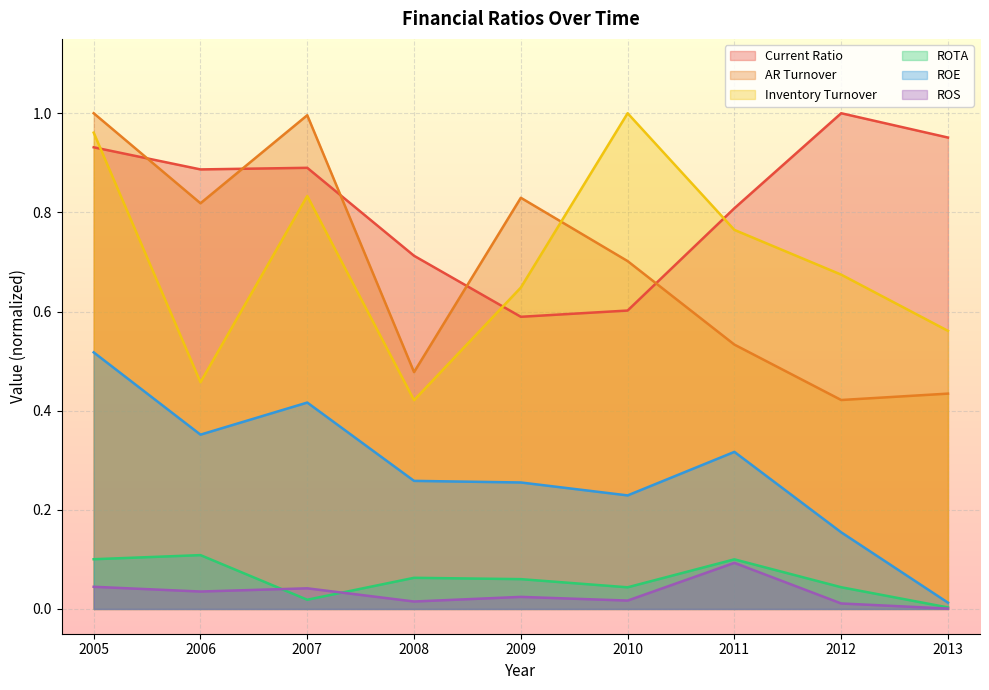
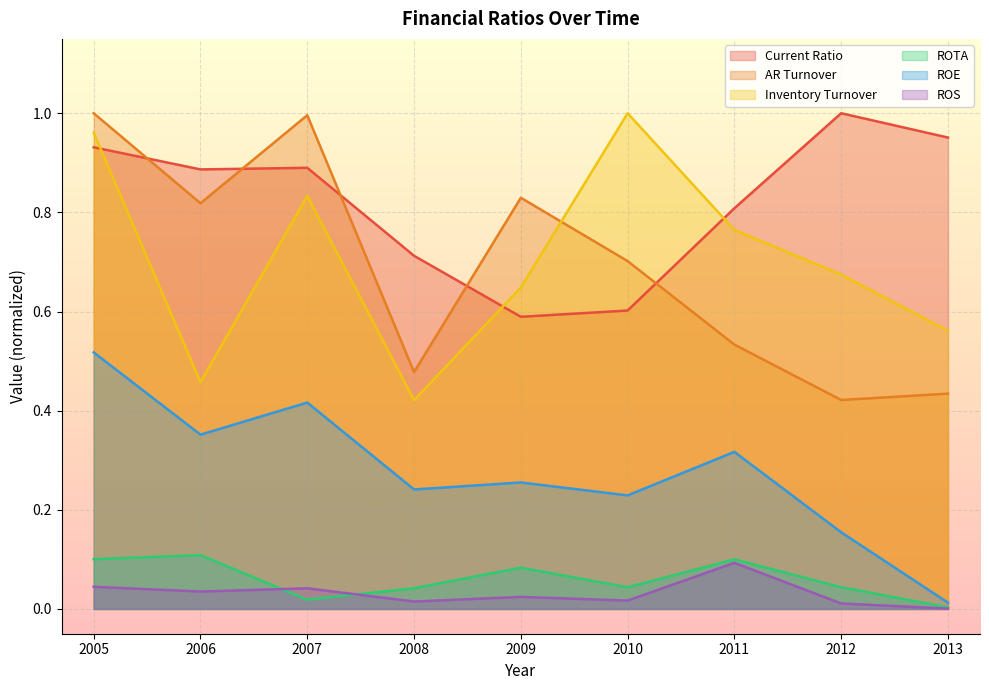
  {
    "ROTA": {
      "2005": 0.10,
      "2006": 0.11,
      "2007": 0.02,
-     "2008": 0.06,
-     "2009": 0.06,
+     "2008": 0.04,
+     "2009": 0.08,
      "2010": 0.04,
      "2011": 0.10,
      "2012": 0.04
    },
    "ROE": {
      "2005": 0.52,
      "2006": 0.35,
      "2007": 0.42,
-     "2008": 0.26,
+     "2008": 0.24,
      "2009": 0.26,
      "2010": 0.23,
      "2011": 0.32,
      "2012": 0.15,
      "2013": 0.01
    },
    "ROS": {
      "2005": 0.04,
      "2006": 0.04,
      "2007": 0.04,
      "2008": 0.01,
      "2009": 0.02,
      "2010": 0.02,
      "2011": 0.09,
      "2012": 0.01
    }
  }
